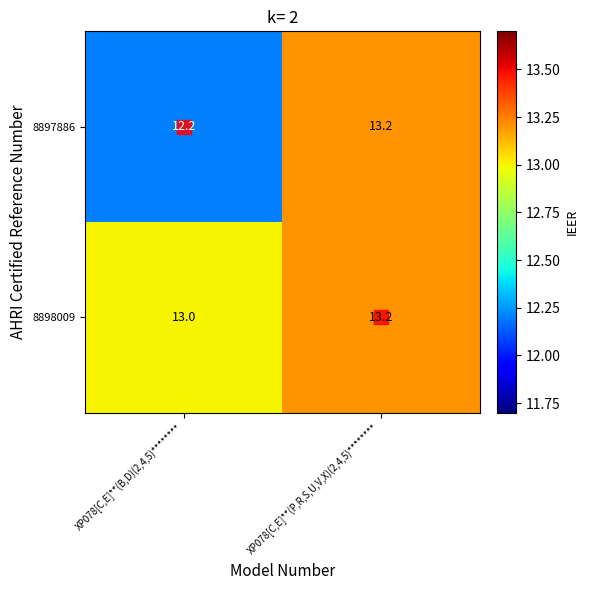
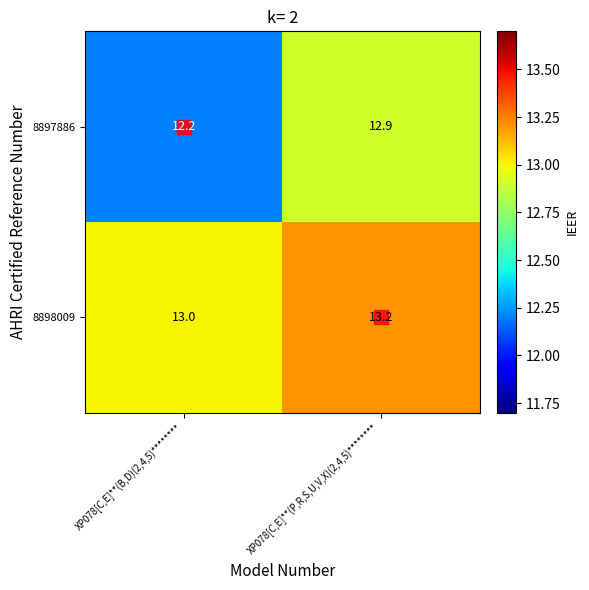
  {
    "8897886": {
-     "XP078[C,E]**(P,R,S,U,V,X)(2,4,5)********": 13.2
+     "XP078[C,E]**(P,R,S,U,V,X)(2,4,5)********": 12.9
    },
    "8898009": {
      "XP078[C,E]**(B,D)(2,4,5)********": 13.0
    }
  }
